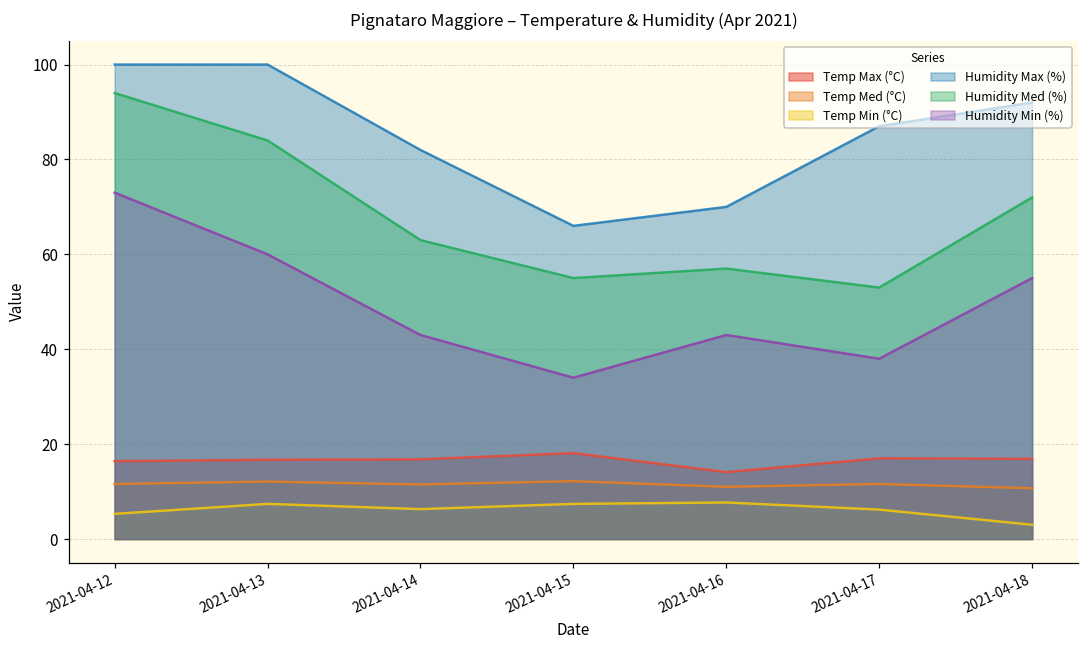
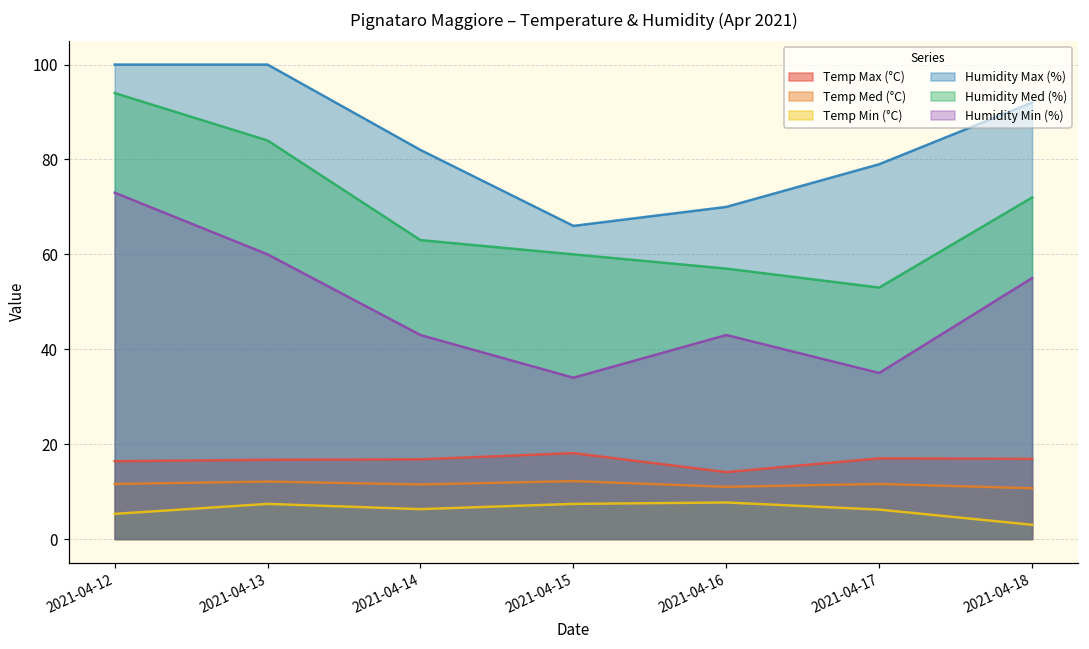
  {
    "Humidity Max (%)": {
      "2021-04-12": 100,
      "2021-04-13": 100,
      "2021-04-14": 82,
      "2021-04-15": 66,
      "2021-04-16": 70,
-     "2021-04-17": 87
+     "2021-04-17": 79
    },
    "Humidity Med (%)": {
      "2021-04-12": 94,
      "2021-04-13": 84,
      "2021-04-14": 63,
-     "2021-04-15": 55,
+     "2021-04-15": 60,
      "2021-04-16": 57,
      "2021-04-17": 53,
      "2021-04-18": 72
    },
    "Humidity Min (%)": {
      "2021-04-12": 73,
      "2021-04-13": 60,
      "2021-04-14": 43,
      "2021-04-15": 34,
      "2021-04-16": 43,
-     "2021-04-17": 38,
+     "2021-04-17": 35,
      "2021-04-18": 55
    }
  }
